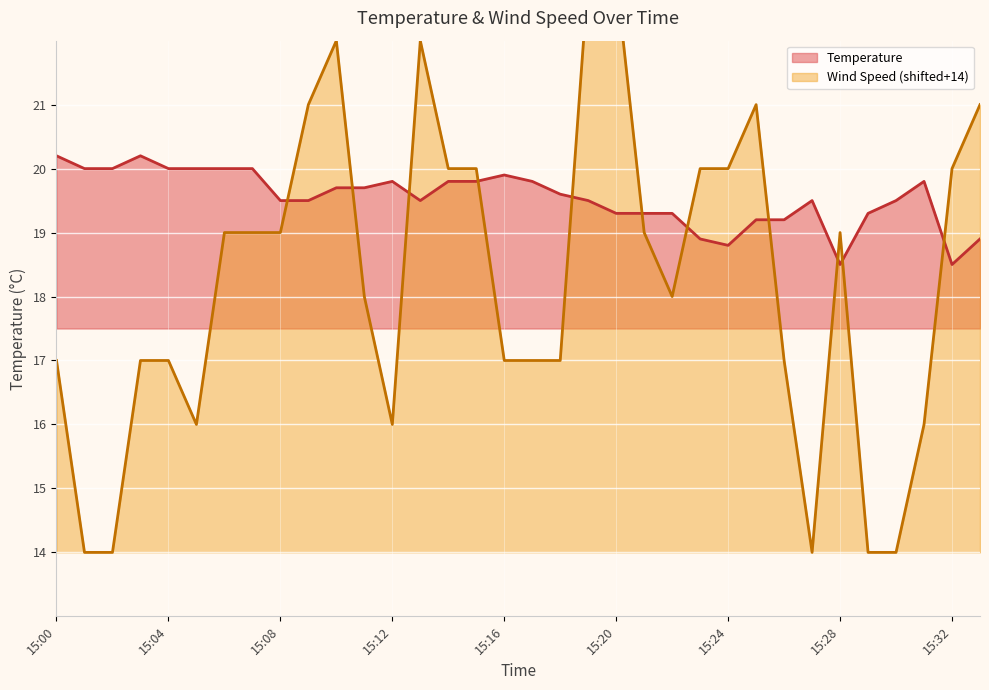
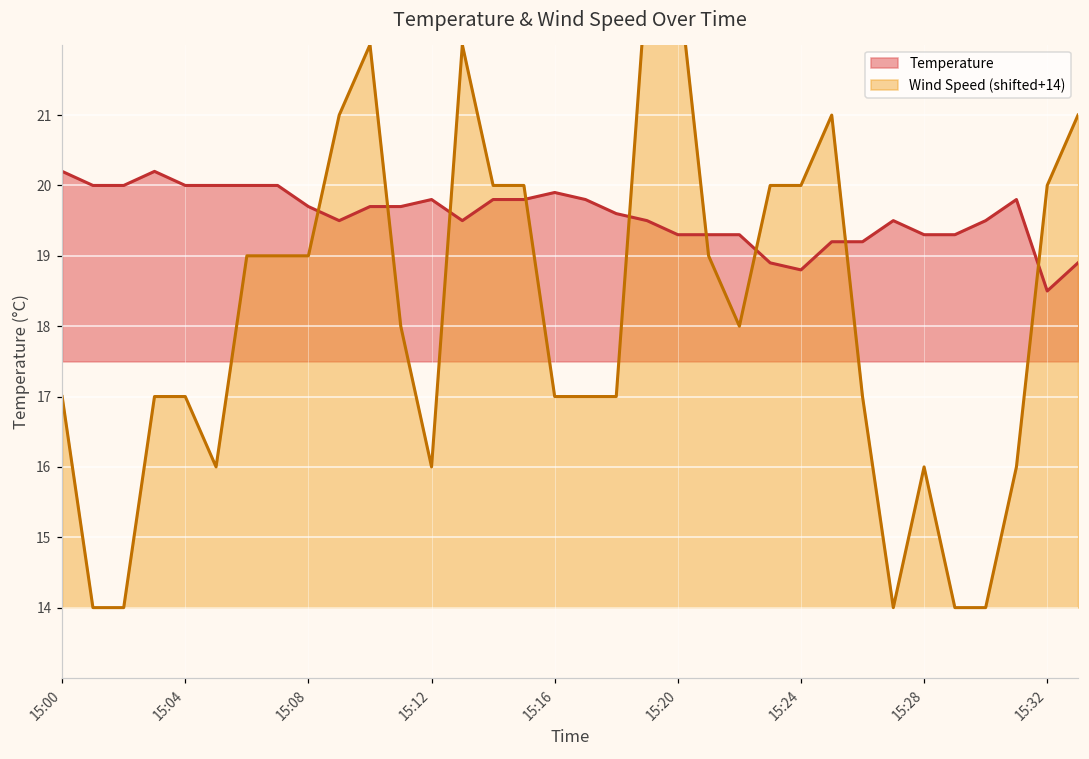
  {
    "Temperature": {
      "15:00": 20.2,
      "15:04": 20.0,
-     "15:08": 19.5,
+     "15:08": 19.7,
      "15:12": 19.8,
      "15:16": 19.9,
      "15:20": 19.3,
      "15:24": 18.8,
-     "15:28": 18.5,
+     "15:28": 19.3,
      "15:32": 18.5
    },
    "Wind Speed (shifted+14)": {
      "15:00": 17.0,
      "15:04": 17.0,
      "15:08": 19.0,
      "15:12": 16.0,
      "15:16": 17.0,
      "15:24": 20.0,
-     "15:28": 19.0,
+     "15:28": 16.0,
      "15:32": 20.0
    }
  }
